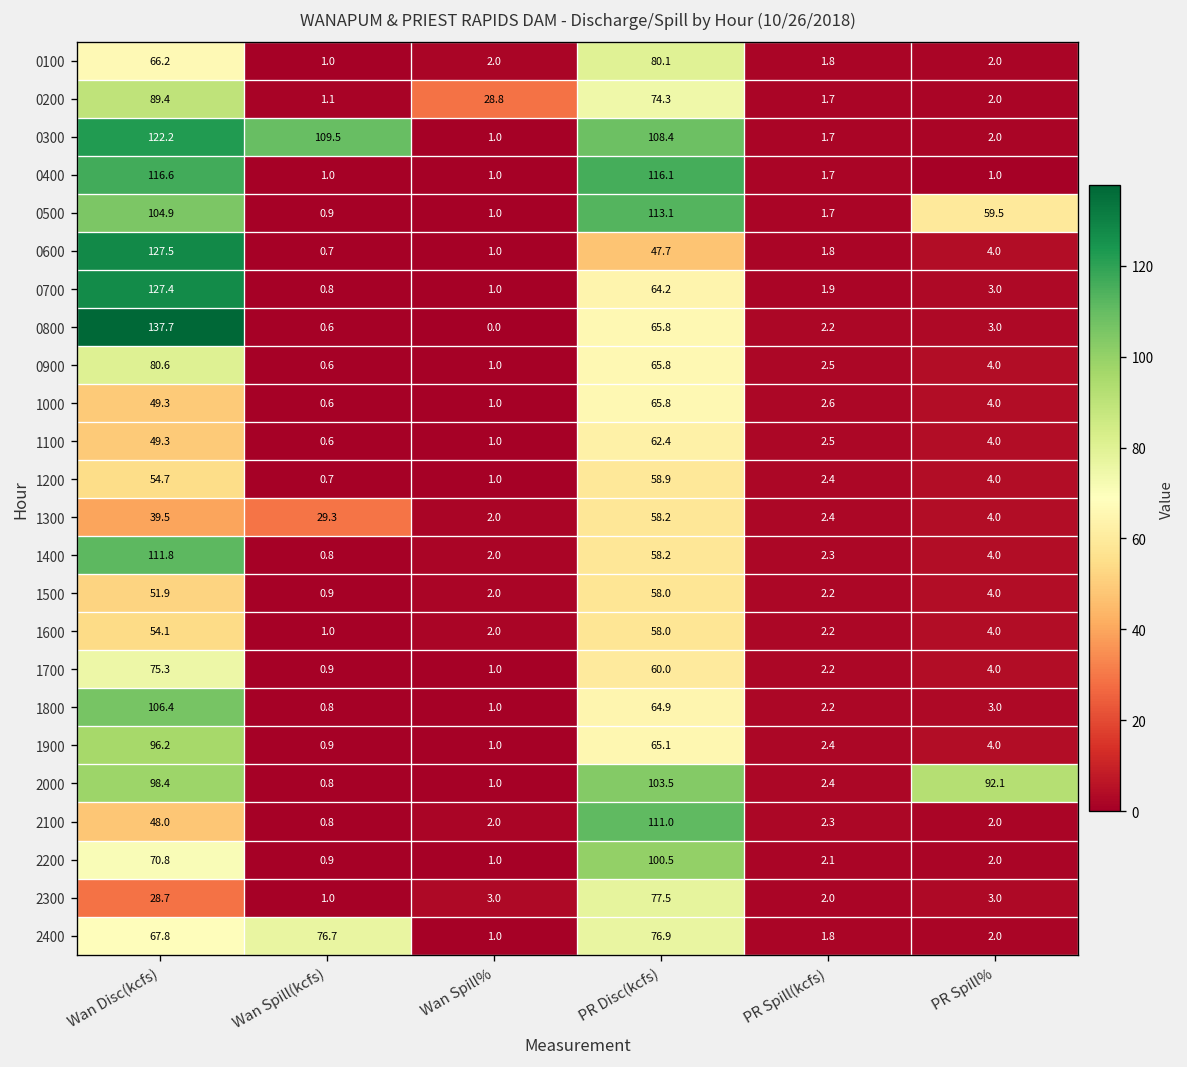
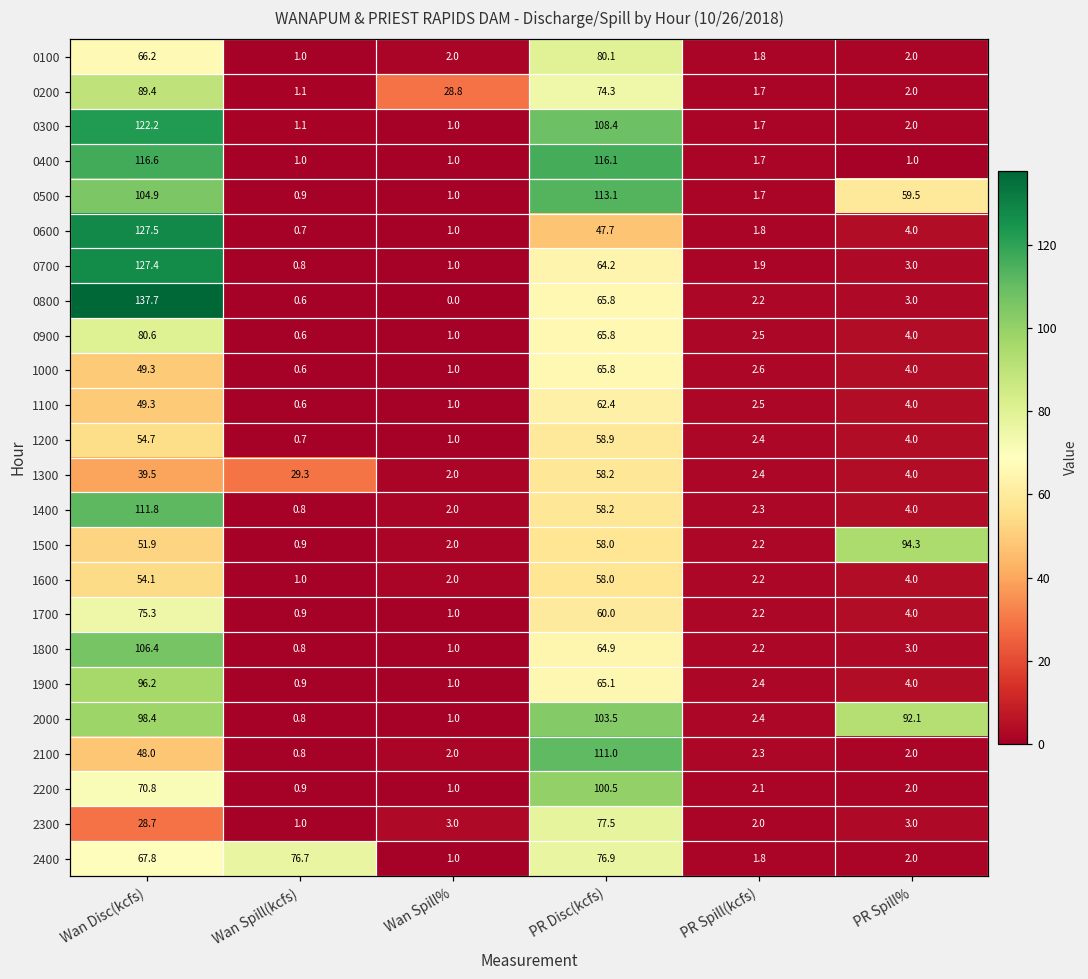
  {
    "0100": {
      "Wan Disc(kcfs)": 66.2,
      "Wan Spill(kcfs)": 1.0,
      "Wan Spill%": 2.0,
      "PR Disc(kcfs)": 80.1,
      "PR Spill(kcfs)": 1.8,
      "PR Spill%": 2.0
    },
    "0200": {
      "Wan Disc(kcfs)": 89.4,
      "Wan Spill(kcfs)": 1.1,
      "Wan Spill%": 28.8,
      "PR Disc(kcfs)": 74.3,
      "PR Spill(kcfs)": 1.7,
      "PR Spill%": 2.0
    },
    "0300": {
      "Wan Disc(kcfs)": 122.2,
-     "Wan Spill(kcfs)": 109.5,
+     "Wan Spill(kcfs)": 1.1,
      "Wan Spill%": 1.0,
      "PR Disc(kcfs)": 108.4,
      "PR Spill(kcfs)": 1.7,
      "PR Spill%": 2.0
    },
    "0400": {
      "Wan Disc(kcfs)": 116.6,
      "Wan Spill(kcfs)": 1.0,
      "Wan Spill%": 1.0,
      "PR Disc(kcfs)": 116.1,
      "PR Spill(kcfs)": 1.7,
      "PR Spill%": 1.0
    },
    "0500": {
      "Wan Disc(kcfs)": 104.9,
      "Wan Spill(kcfs)": 0.9,
      "Wan Spill%": 1.0,
      "PR Disc(kcfs)": 113.1,
      "PR Spill(kcfs)": 1.7,
      "PR Spill%": 59.5
    },
    "0600": {
      "Wan Disc(kcfs)": 127.5,
      "Wan Spill(kcfs)": 0.7,
      "Wan Spill%": 1.0,
      "PR Disc(kcfs)": 47.7,
      "PR Spill(kcfs)": 1.8,
      "PR Spill%": 4.0
    },
    "0700": {
      "Wan Disc(kcfs)": 127.4,
      "Wan Spill(kcfs)": 0.8,
      "Wan Spill%": 1.0,
      "PR Disc(kcfs)": 64.2,
      "PR Spill(kcfs)": 1.9,
      "PR Spill%": 3.0
    },
    "0800": {
      "Wan Disc(kcfs)": 137.7,
      "Wan Spill(kcfs)": 0.6,
      "Wan Spill%": 0.0,
      "PR Disc(kcfs)": 65.8,
      "PR Spill(kcfs)": 2.2,
      "PR Spill%": 3.0
    },
    "0900": {
      "Wan Disc(kcfs)": 80.6,
      "Wan Spill(kcfs)": 0.6,
      "Wan Spill%": 1.0,
      "PR Disc(kcfs)": 65.8,
      "PR Spill(kcfs)": 2.5,
      "PR Spill%": 4.0
    },
    "1000": {
      "Wan Disc(kcfs)": 49.3,
      "Wan Spill(kcfs)": 0.6,
      "Wan Spill%": 1.0,
      "PR Disc(kcfs)": 65.8,
      "PR Spill(kcfs)": 2.6,
      "PR Spill%": 4.0
    },
    "1100": {
      "Wan Disc(kcfs)": 49.3,
      "Wan Spill(kcfs)": 0.6,
      "Wan Spill%": 1.0,
      "PR Disc(kcfs)": 62.4,
      "PR Spill(kcfs)": 2.5,
      "PR Spill%": 4.0
    },
    "1200": {
      "Wan Disc(kcfs)": 54.7,
      "Wan Spill(kcfs)": 0.7,
      "Wan Spill%": 1.0,
      "PR Disc(kcfs)": 58.9,
      "PR Spill(kcfs)": 2.4,
      "PR Spill%": 4.0
    },
    "1300": {
      "Wan Disc(kcfs)": 39.5,
      "Wan Spill(kcfs)": 29.3,
      "Wan Spill%": 2.0,
      "PR Disc(kcfs)": 58.2,
      "PR Spill(kcfs)": 2.4,
      "PR Spill%": 4.0
    },
    "1400": {
      "Wan Disc(kcfs)": 111.8,
      "Wan Spill(kcfs)": 0.8,
      "Wan Spill%": 2.0,
      "PR Disc(kcfs)": 58.2,
      "PR Spill(kcfs)": 2.3,
      "PR Spill%": 4.0
    },
    "1500": {
      "Wan Disc(kcfs)": 51.9,
      "Wan Spill(kcfs)": 0.9,
      "Wan Spill%": 2.0,
      "PR Disc(kcfs)": 58.0,
      "PR Spill(kcfs)": 2.2,
-     "PR Spill%": 4.0
+     "PR Spill%": 94.3
    },
    "1600": {
      "Wan Disc(kcfs)": 54.1,
      "Wan Spill(kcfs)": 1.0,
      "Wan Spill%": 2.0,
      "PR Disc(kcfs)": 58.0,
      "PR Spill(kcfs)": 2.2,
      "PR Spill%": 4.0
    },
    "1700": {
      "Wan Disc(kcfs)": 75.3,
      "Wan Spill(kcfs)": 0.9,
      "Wan Spill%": 1.0,
      "PR Disc(kcfs)": 60.0,
      "PR Spill(kcfs)": 2.2,
      "PR Spill%": 4.0
    },
    "1800": {
      "Wan Disc(kcfs)": 106.4,
      "Wan Spill(kcfs)": 0.8,
      "Wan Spill%": 1.0,
      "PR Disc(kcfs)": 64.9,
      "PR Spill(kcfs)": 2.2,
      "PR Spill%": 3.0
    },
    "1900": {
      "Wan Disc(kcfs)": 96.2,
      "Wan Spill(kcfs)": 0.9,
      "Wan Spill%": 1.0,
      "PR Disc(kcfs)": 65.1,
      "PR Spill(kcfs)": 2.4,
      "PR Spill%": 4.0
    },
    "2000": {
      "Wan Disc(kcfs)": 98.4,
      "Wan Spill(kcfs)": 0.8,
      "Wan Spill%": 1.0,
      "PR Disc(kcfs)": 103.5,
      "PR Spill(kcfs)": 2.4,
      "PR Spill%": 92.1
    },
    "2100": {
      "Wan Disc(kcfs)": 48.0,
      "Wan Spill(kcfs)": 0.8,
      "Wan Spill%": 2.0,
      "PR Disc(kcfs)": 111.0,
      "PR Spill(kcfs)": 2.3,
      "PR Spill%": 2.0
    },
    "2200": {
      "Wan Disc(kcfs)": 70.8,
      "Wan Spill(kcfs)": 0.9,
      "Wan Spill%": 1.0,
      "PR Disc(kcfs)": 100.5,
      "PR Spill(kcfs)": 2.1,
      "PR Spill%": 2.0
    },
    "2300": {
      "Wan Disc(kcfs)": 28.7,
      "Wan Spill(kcfs)": 1.0,
      "Wan Spill%": 3.0,
      "PR Disc(kcfs)": 77.5,
      "PR Spill(kcfs)": 2.0,
      "PR Spill%": 3.0
    },
    "2400": {
      "Wan Disc(kcfs)": 67.8,
      "Wan Spill(kcfs)": 76.7,
      "Wan Spill%": 1.0,
      "PR Disc(kcfs)": 76.9,
      "PR Spill(kcfs)": 1.8,
      "PR Spill%": 2.0
    }
  }
